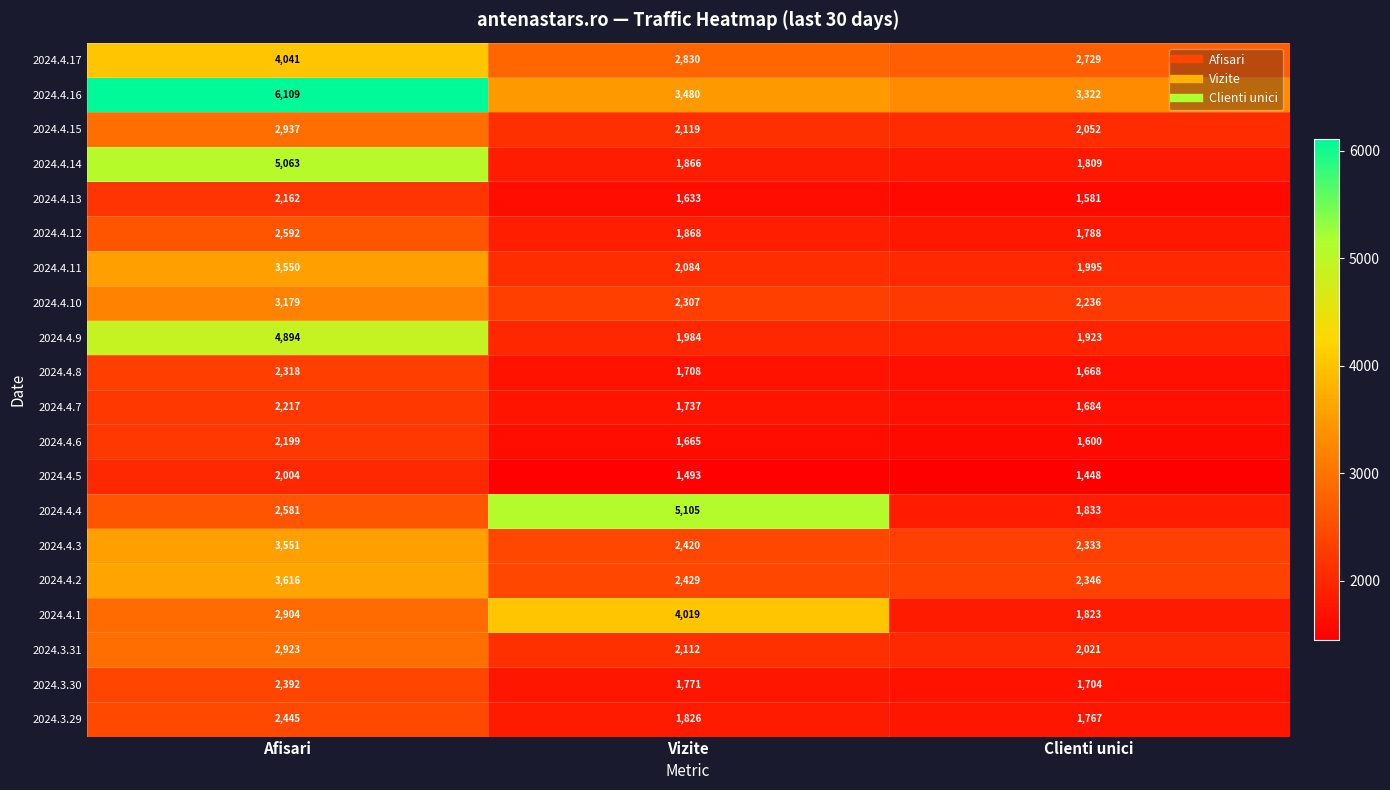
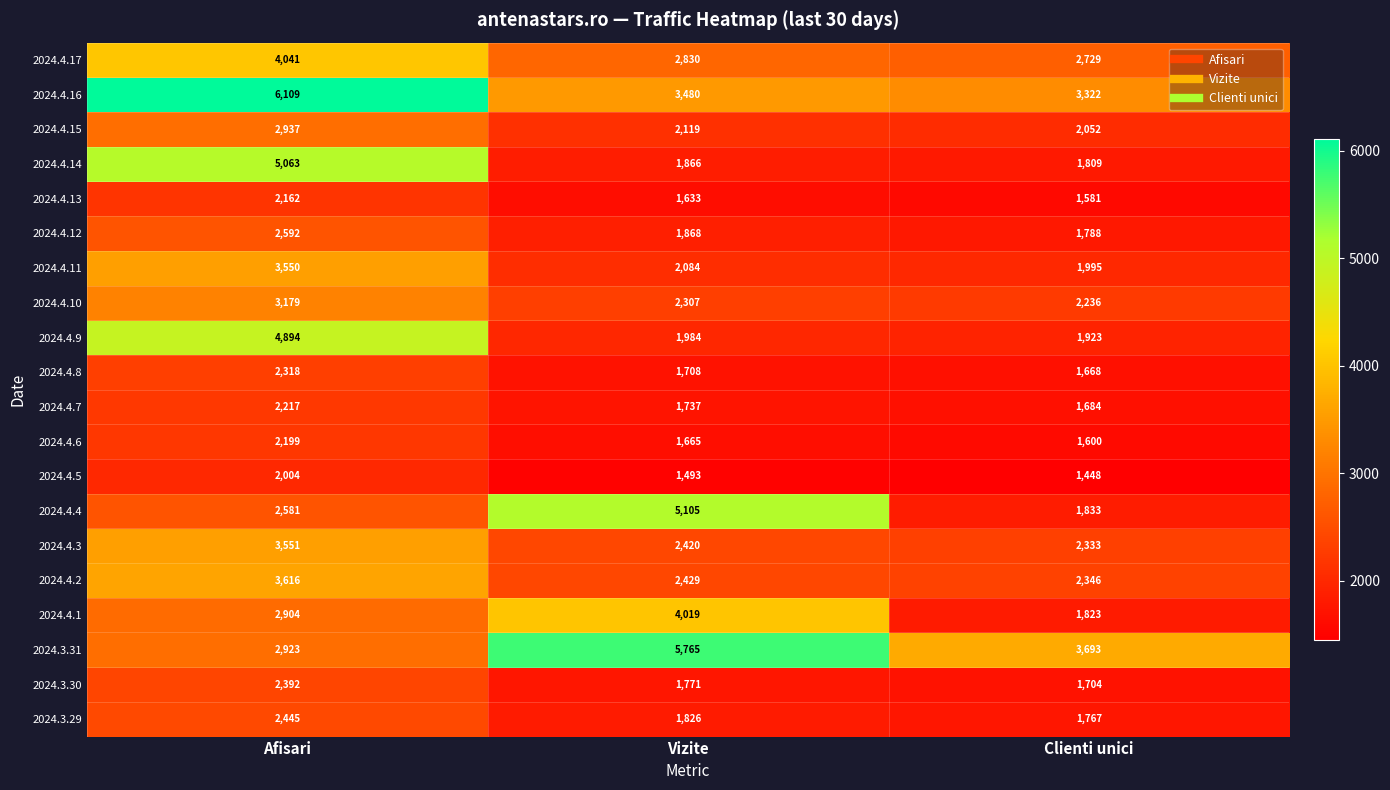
  {
    "2024.4.17": {
      "Afisari": "4,041",
      "Vizite": "2,830",
      "Clienti unici": "2,729"
    },
    "2024.4.16": {
      "Afisari": "6,109",
      "Vizite": "3,480",
      "Clienti unici": "3,322"
    },
    "2024.4.15": {
      "Afisari": "2,937",
      "Vizite": "2,119",
      "Clienti unici": "2,052"
    },
    "2024.4.14": {
      "Afisari": "5,063",
      "Vizite": "1,866",
      "Clienti unici": "1,809"
    },
    "2024.4.13": {
      "Afisari": "2,162",
      "Vizite": "1,633",
      "Clienti unici": "1,581"
    },
    "2024.4.12": {
      "Afisari": "2,592",
      "Vizite": "1,868",
      "Clienti unici": "1,788"
    },
    "2024.4.11": {
      "Afisari": "3,550",
      "Vizite": "2,084",
      "Clienti unici": "1,995"
    },
    "2024.4.10": {
      "Afisari": "3,179",
      "Vizite": "2,307",
      "Clienti unici": "2,236"
    },
    "2024.4.9": {
      "Afisari": "4,894",
      "Vizite": "1,984",
      "Clienti unici": "1,923"
    },
    "2024.4.8": {
      "Afisari": "2,318",
      "Vizite": "1,708",
      "Clienti unici": "1,668"
    },
    "2024.4.7": {
      "Afisari": "2,217",
      "Vizite": "1,737",
      "Clienti unici": "1,684"
    },
    "2024.4.6": {
      "Afisari": "2,199",
      "Vizite": "1,665",
      "Clienti unici": "1,600"
    },
    "2024.4.5": {
      "Afisari": "2,004",
      "Vizite": "1,493",
      "Clienti unici": "1,448"
    },
    "2024.4.4": {
      "Afisari": "2,581",
      "Vizite": "5,105",
      "Clienti unici": "1,833"
    },
    "2024.4.3": {
      "Afisari": "3,551",
      "Vizite": "2,420",
      "Clienti unici": "2,333"
    },
    "2024.4.2": {
      "Afisari": "3,616",
      "Vizite": "2,429",
      "Clienti unici": "2,346"
    },
    "2024.4.1": {
      "Afisari": "2,904",
      "Vizite": "4,019",
      "Clienti unici": "1,823"
    },
    "2024.3.31": {
      "Afisari": "2,923",
-     "Vizite": "2,112",
-     "Clienti unici": "2,021"
+     "Vizite": "5,765",
+     "Clienti unici": "3,693"
    },
    "2024.3.30": {
      "Afisari": "2,392",
      "Vizite": "1,771",
      "Clienti unici": "1,704"
    },
    "2024.3.29": {
      "Afisari": "2,445",
      "Vizite": "1,826",
      "Clienti unici": "1,767"
    }
  }
